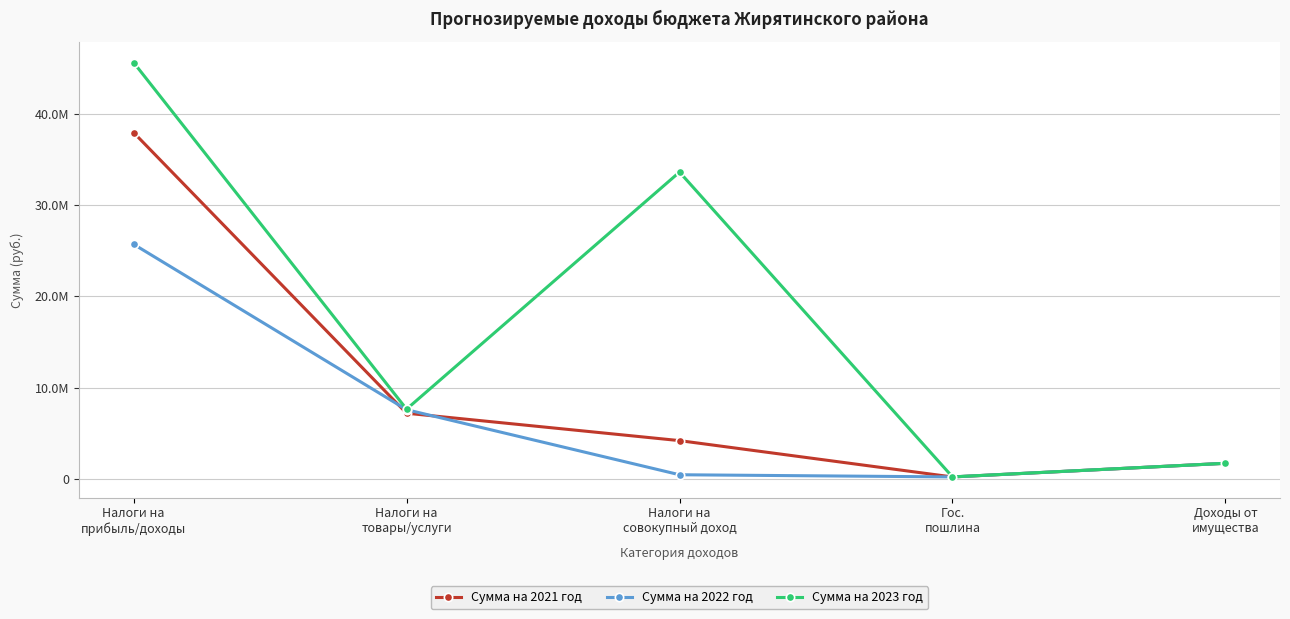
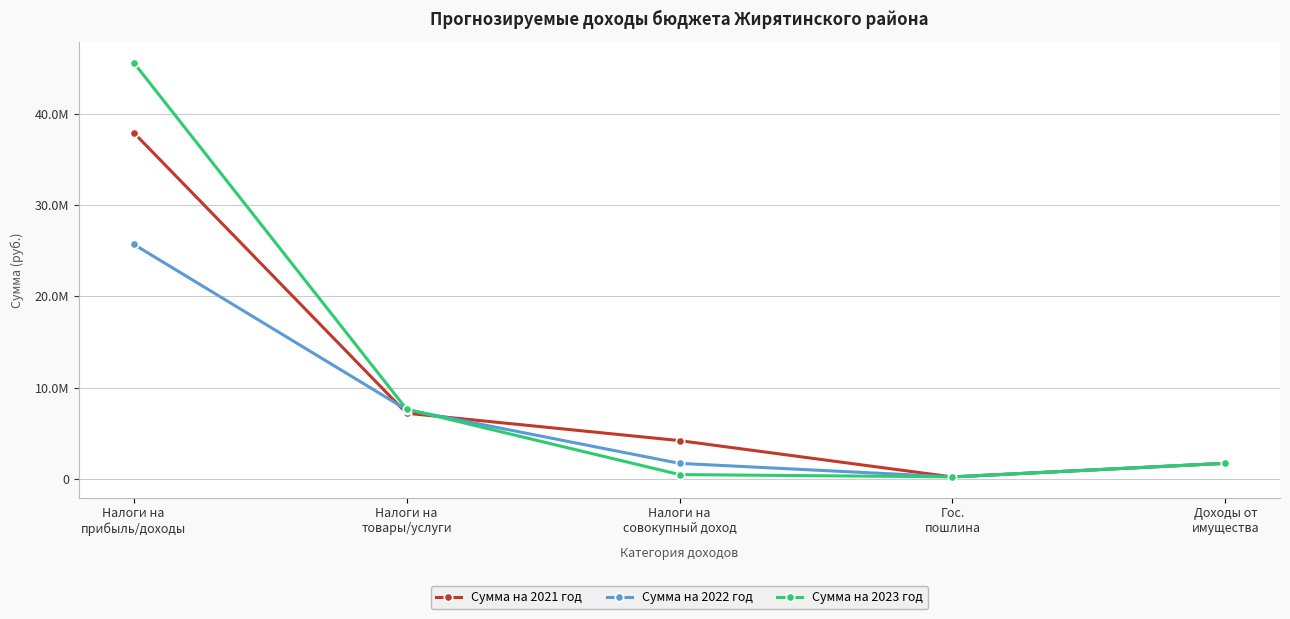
  {
    "Сумма на 2021 год": {
      "Налоги на прибыль/доходы": 38000000,
      "Налоги на товары/услуги": 7000000,
      "Налоги на совокупный доход": 4000000
    },
    "Сумма на 2022 год": {
      "Налоги на прибыль/доходы": 26000000,
-     "Налоги на совокупный доход": 0
+     "Налоги на совокупный доход": 2000000
    },
    "Сумма на 2023 год": {
      "Налоги на прибыль/доходы": 46000000,
-     "Налоги на совокупный доход": 34000000
+     "Налоги на совокупный доход": 0
    }
  }
